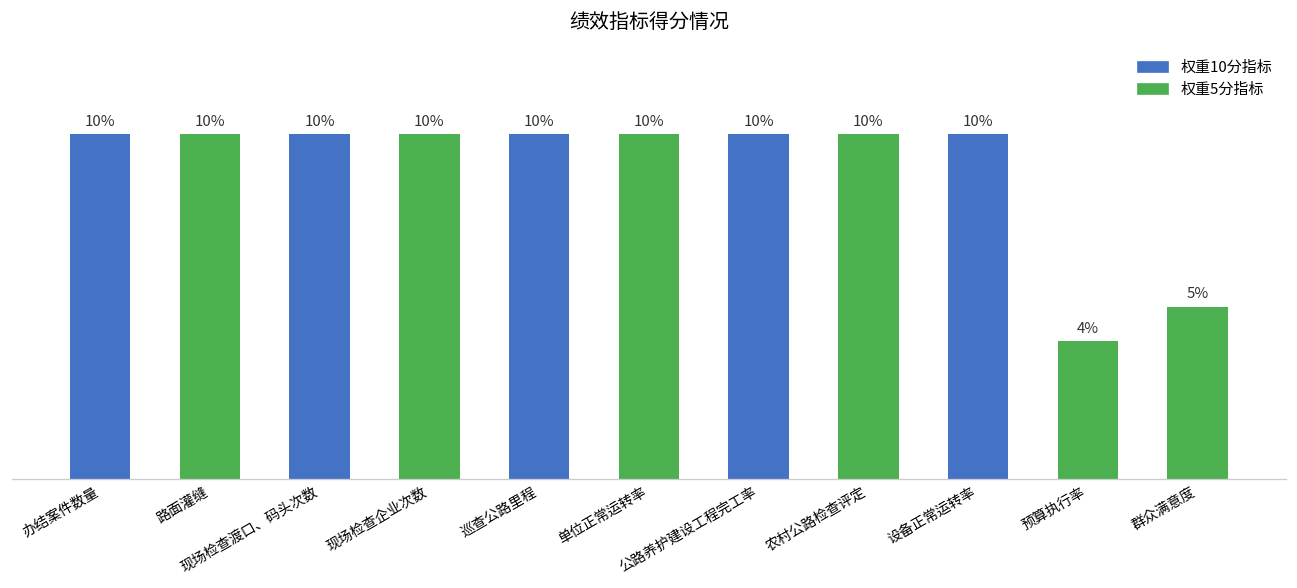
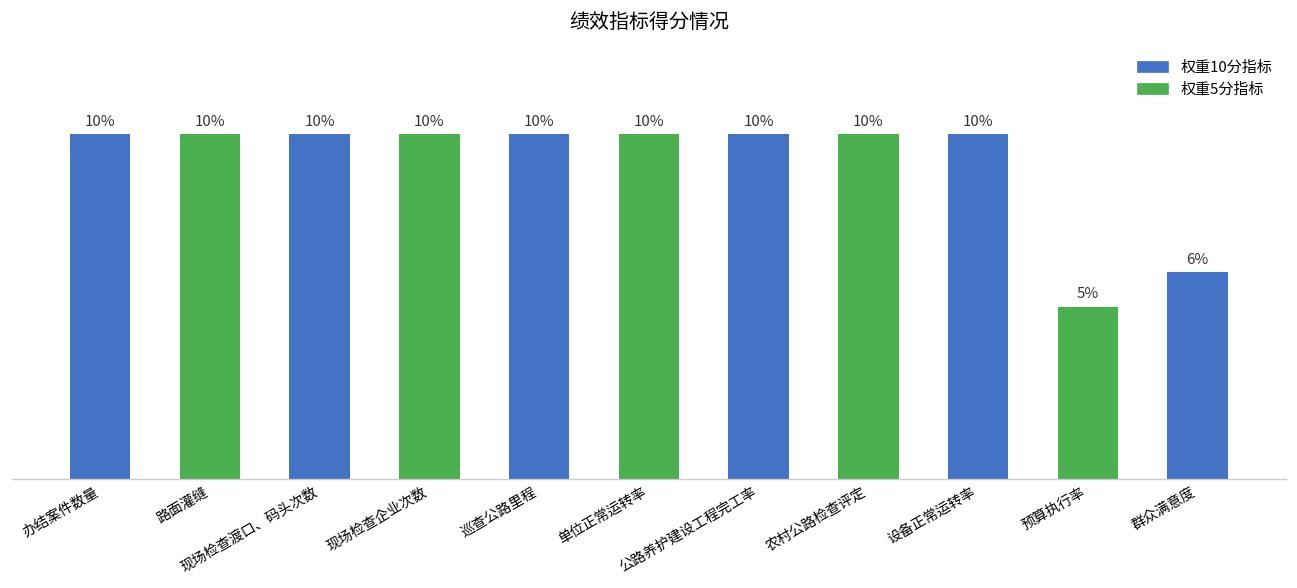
  {
    "办结案件数量": "10%",
    "路面灌缝": "10%",
    "现场检查渡口、码头次数": "10%",
    "现场检查企业次数": "10%",
    "巡查公路里程": "10%",
    "单位正常运转率": "10%",
    "公路养护建设工程完工率": "10%",
    "农村公路检查评定": "10%",
    "设备正常运转率": "10%",
-   "预算执行率": "4%",
-   "群众满意度": "5%"
+   "预算执行率": "5%",
+   "群众满意度": "6%"
  }
